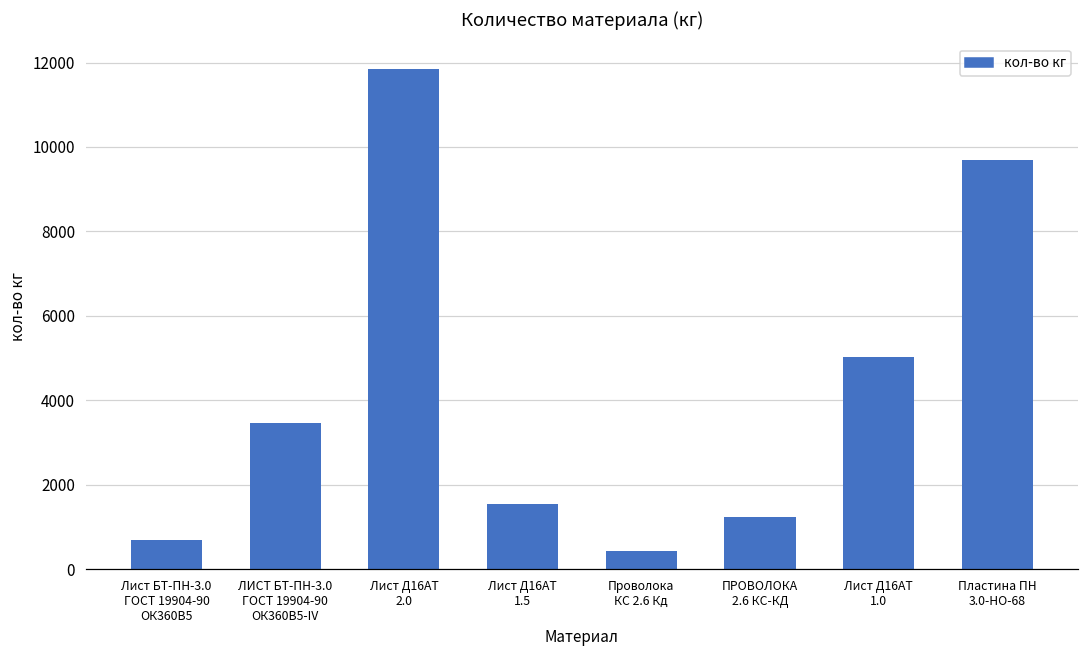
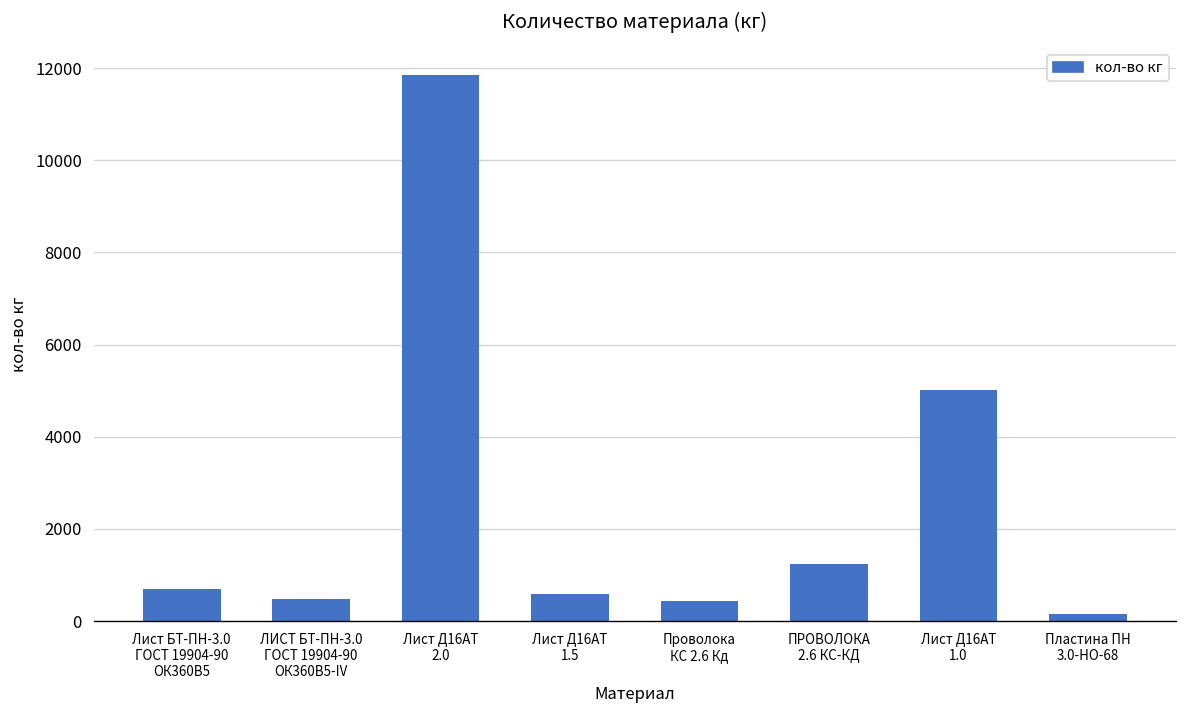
  {
    "Лист БТ-ПН-3.0 ГОСТ 19904-90 ОК360В5": 700,
-   "ЛИСТ БТ-ПН-3.0 ГОСТ 19904-90 ОК360В5-IV": 3500,
+   "ЛИСТ БТ-ПН-3.0 ГОСТ 19904-90 ОК360В5-IV": 500,
    "Лист Д16АТ 2.0": 11800,
-   "Лист Д16АТ 1.5": 1500,
+   "Лист Д16АТ 1.5": 600,
    "Проволока КС 2.6 Кд": 400,
    "ПРОВОЛОКА 2.6 КС-КД": 1200,
    "Лист Д16АТ 1.0": 5000,
-   "Пластина ПН 3.0-НО-68": 9700
+   "Пластина ПН 3.0-НО-68": 100
  }
